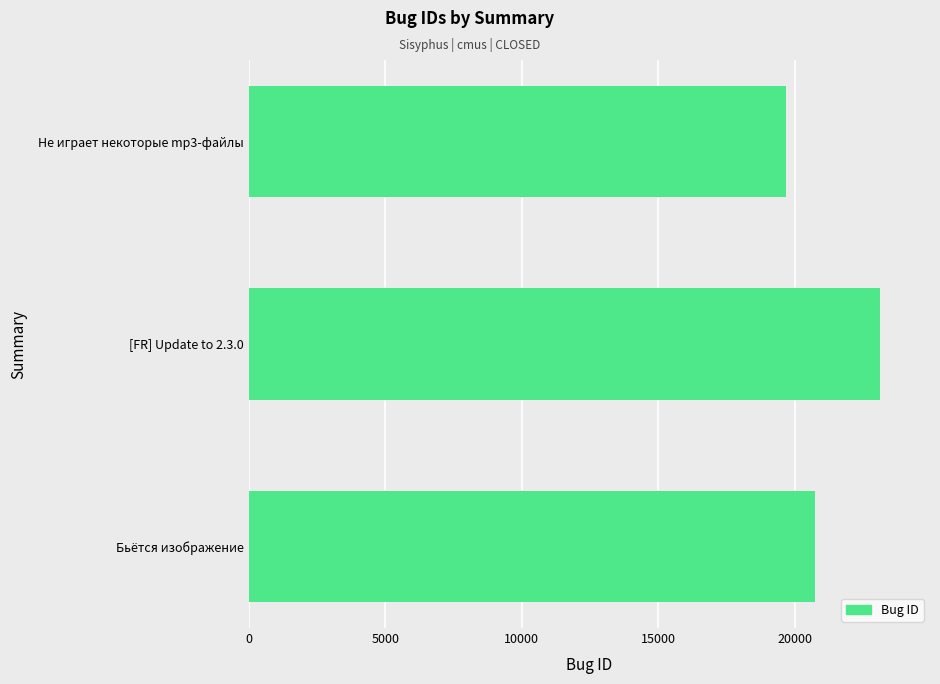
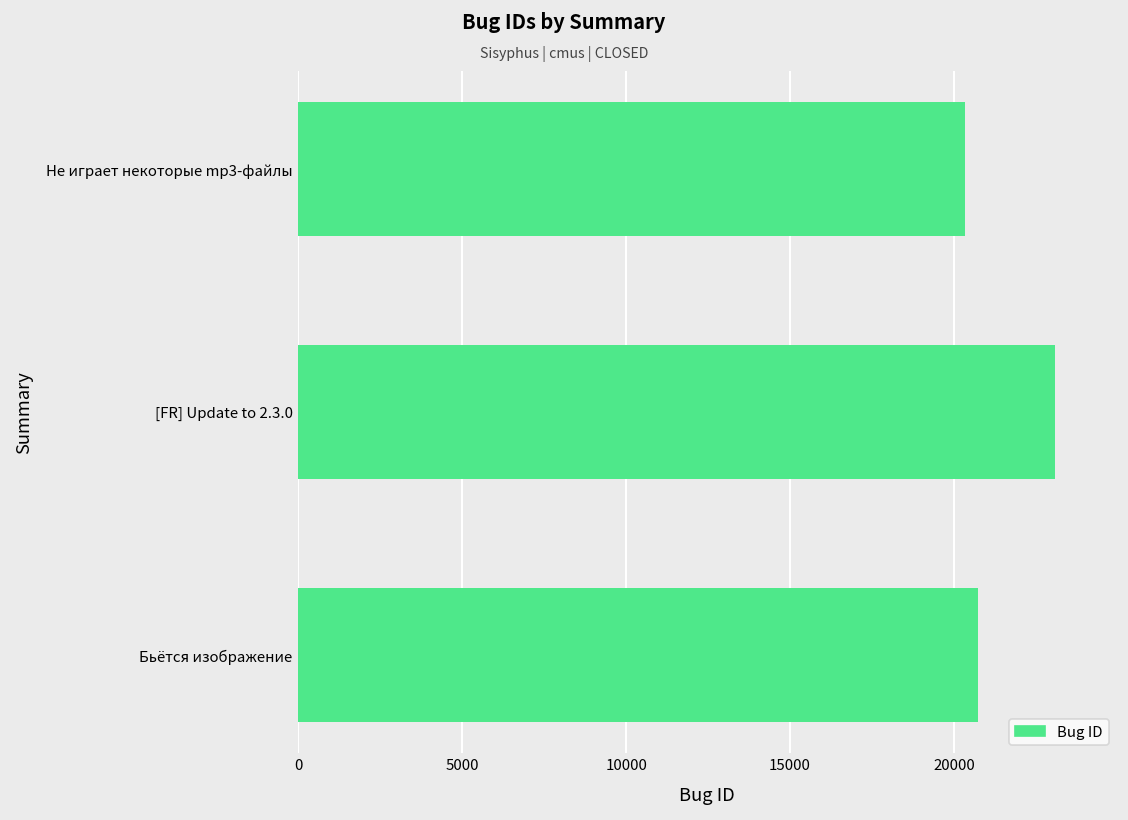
  {
-   "Не играет некоторые mp3-файлы": 19700,
+   "Не играет некоторые mp3-файлы": 20300,
    "[FR] Update to 2.3.0": 23100,
    "Бьётся изображение": 20700
  }
